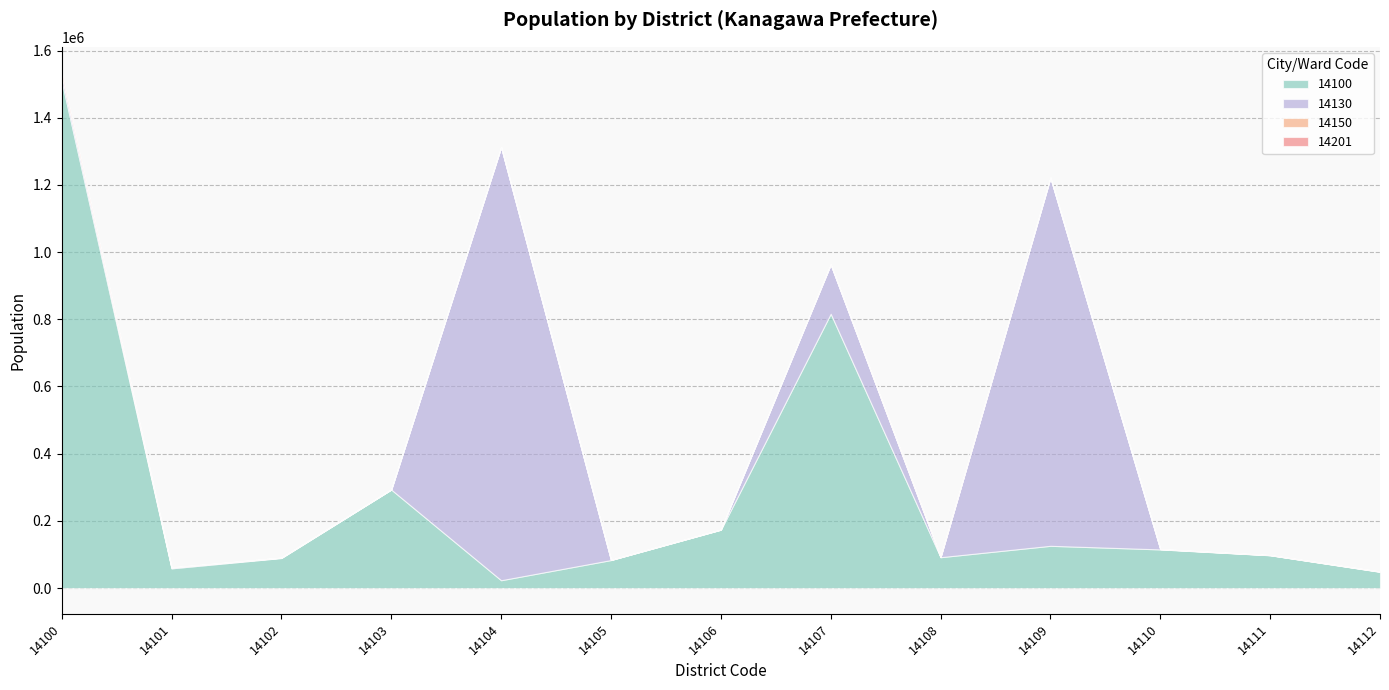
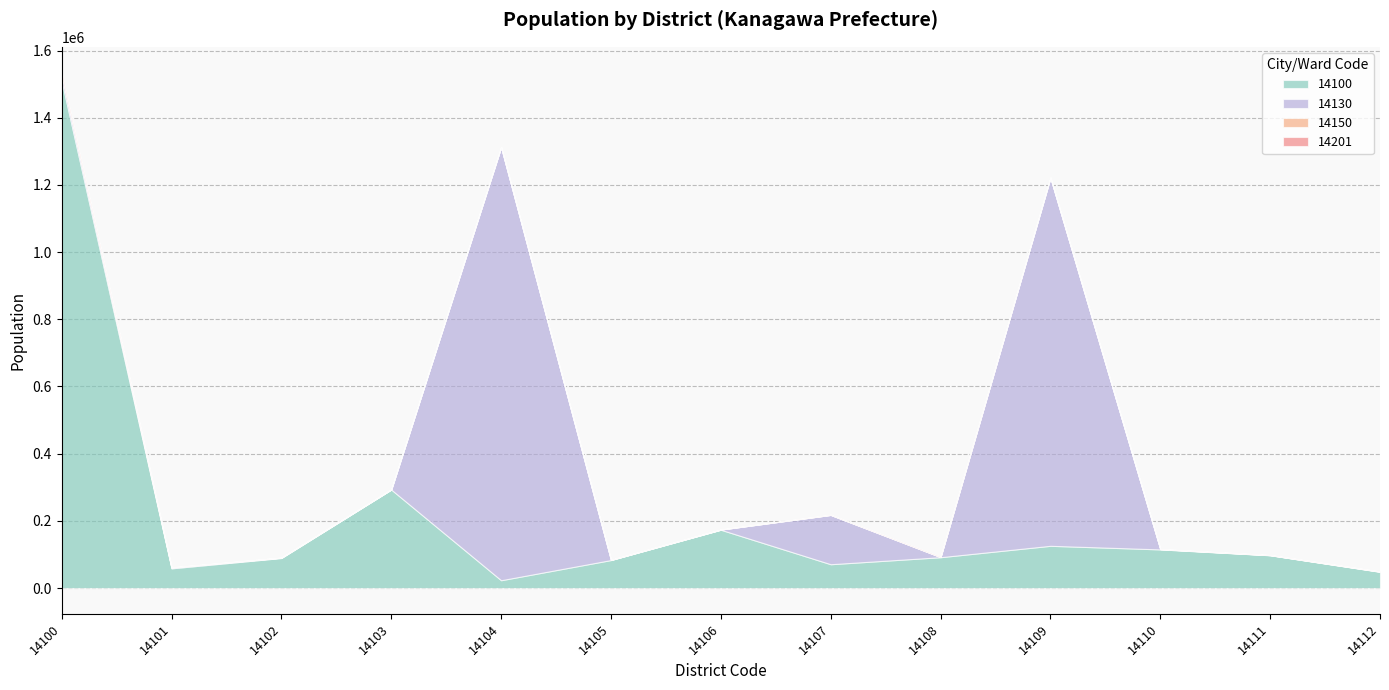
  {
    "14100": {
      "14100": 1510000,
      "14104": 20000,
-     "14107": 820000,
+     "14107": 70000,
      "14109": 130000
    }
  }
